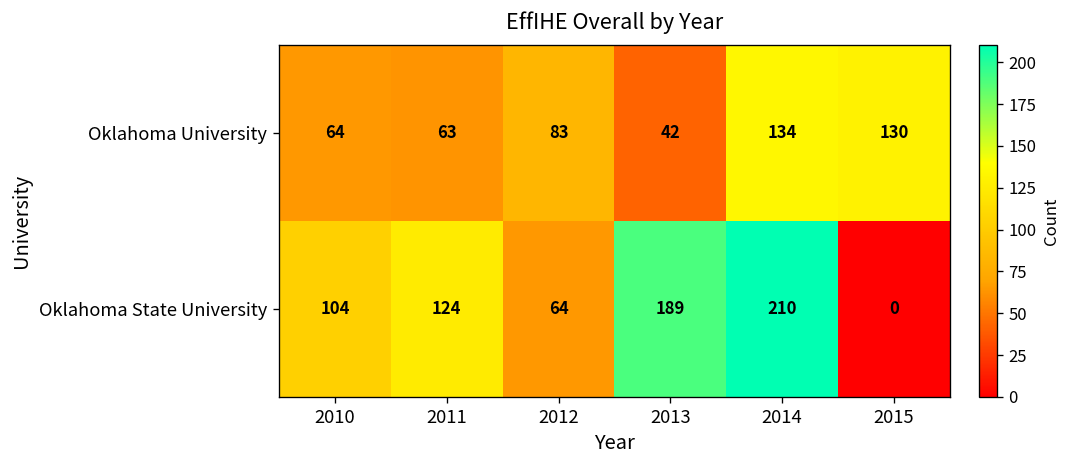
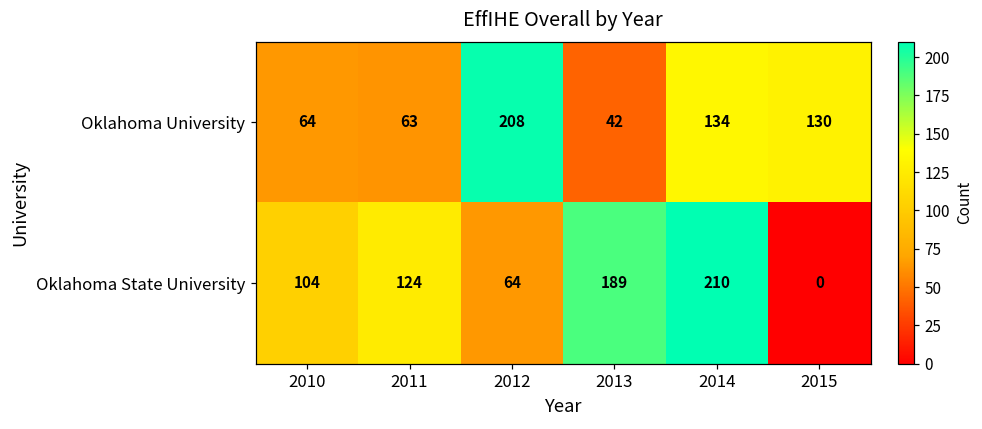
  {
    "Oklahoma University": {
      "2010": 64,
      "2011": 63,
-     "2012": 83,
+     "2012": 208,
      "2013": 42,
      "2014": 134,
      "2015": 130
    },
    "Oklahoma State University": {
      "2010": 104,
      "2011": 124,
      "2012": 64,
      "2013": 189,
      "2014": 210,
      "2015": 0
    }
  }
